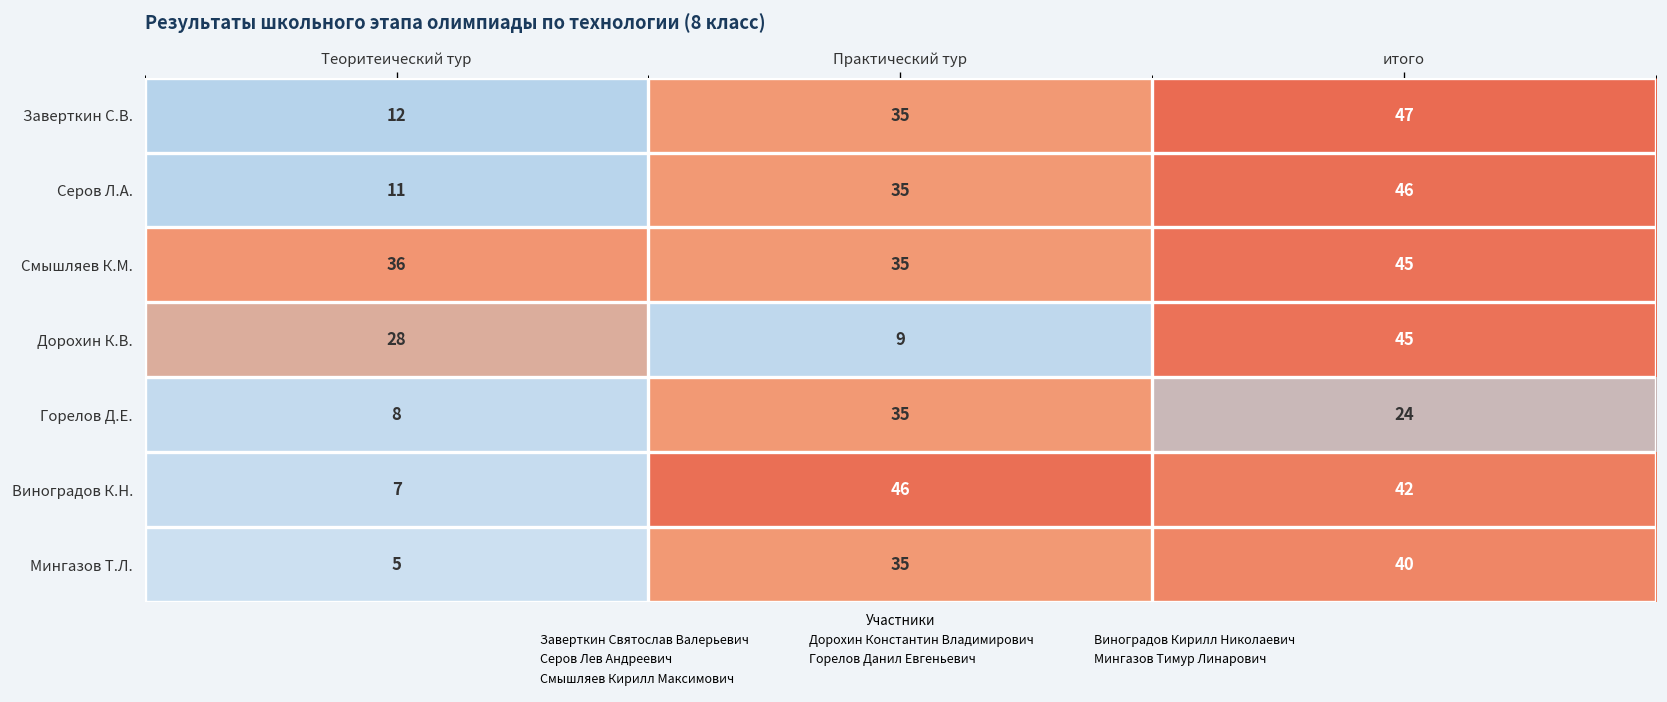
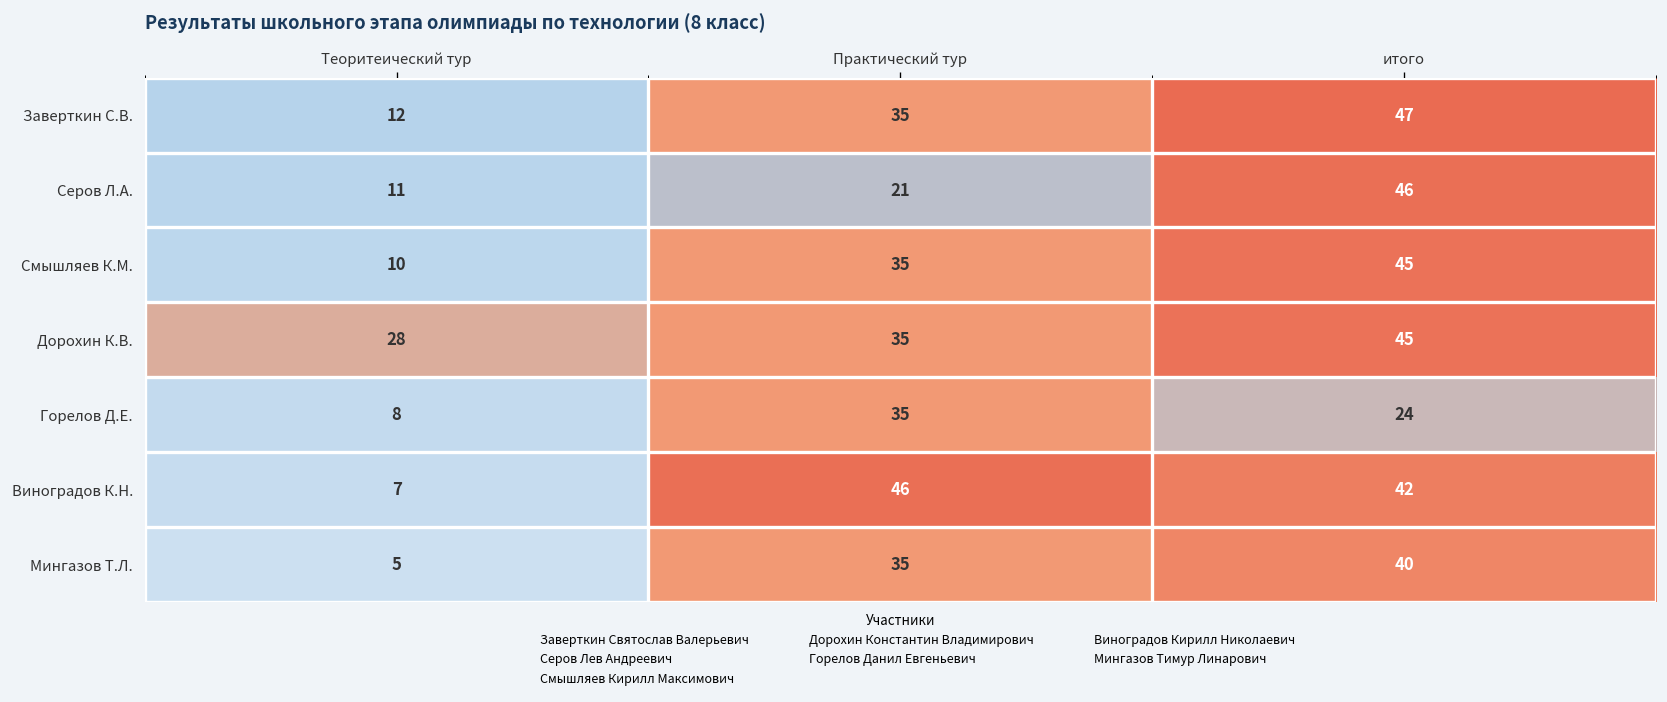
  {
    "Заверткин С.В.": {
      "Теоритеический тур": 12,
      "Практический тур": 35,
      "итого": 47
    },
    "Серов Л.А.": {
      "Теоритеический тур": 11,
-     "Практический тур": 35,
+     "Практический тур": 21,
      "итого": 46
    },
    "Смышляев К.М.": {
-     "Теоритеический тур": 36,
+     "Теоритеический тур": 10,
      "Практический тур": 35,
      "итого": 45
    },
    "Дорохин К.В.": {
      "Теоритеический тур": 28,
-     "Практический тур": 9,
+     "Практический тур": 35,
      "итого": 45
    },
    "Горелов Д.Е.": {
      "Теоритеический тур": 8,
      "Практический тур": 35,
      "итого": 24
    },
    "Виноградов К.Н.": {
      "Теоритеический тур": 7,
      "Практический тур": 46,
      "итого": 42
    },
    "Мингазов Т.Л.": {
      "Теоритеический тур": 5,
      "Практический тур": 35,
      "итого": 40
    }
  }
